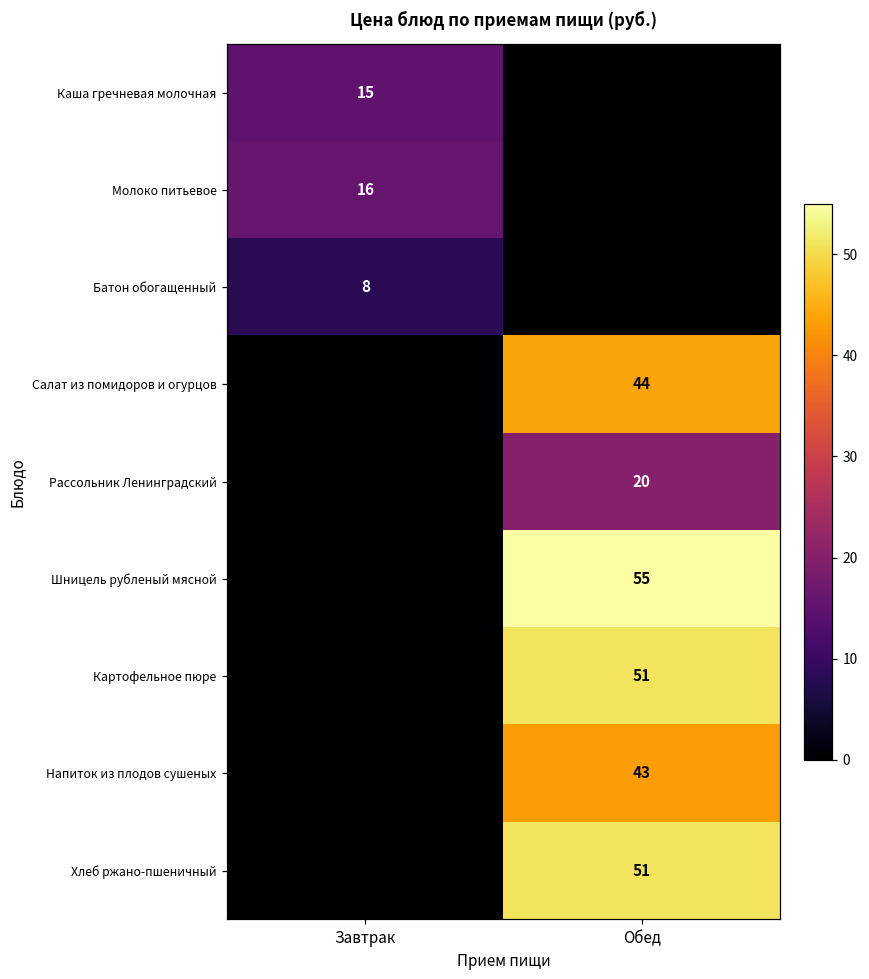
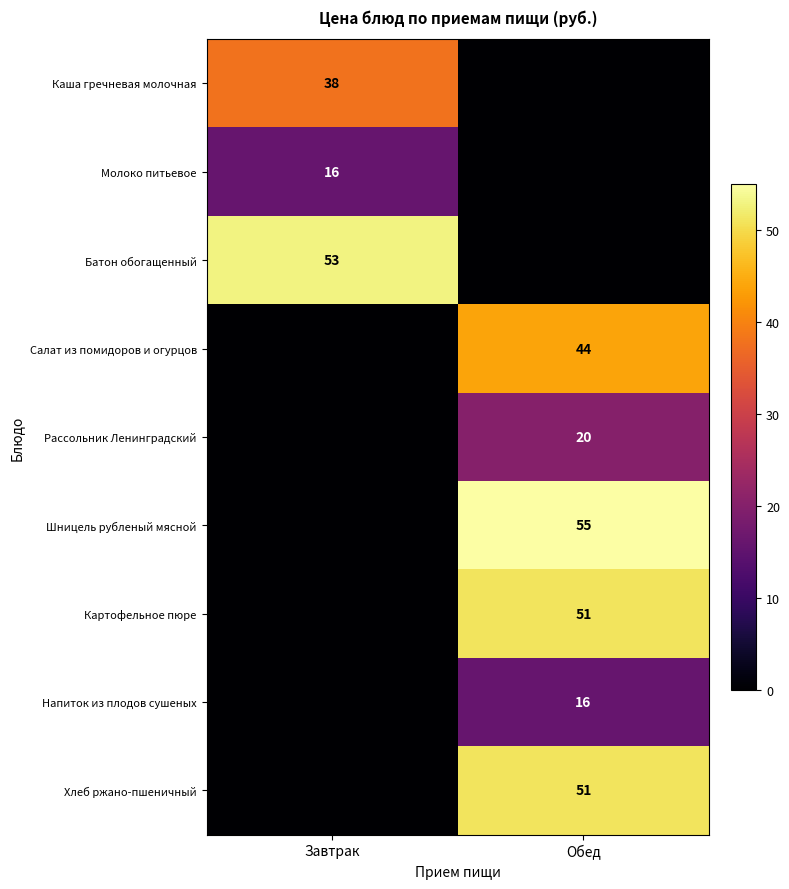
  {
    "Каша гречневая молочная": {
-     "Завтрак": 15
+     "Завтрак": 38
    },
    "Молоко питьевое": {
      "Завтрак": 16
    },
    "Батон обогащенный": {
-     "Завтрак": 8
+     "Завтрак": 53
    },
    "Салат из помидоров и огурцов": {
      "Обед": 44
    },
    "Рассольник Ленинградский": {
      "Обед": 20
    },
    "Шницель рубленый мясной": {
      "Обед": 55
    },
    "Картофельное пюре": {
      "Обед": 51
    },
    "Напиток из плодов сушеных": {
-     "Обед": 43
+     "Обед": 16
    },
    "Хлеб ржано-пшеничный": {
      "Обед": 51
    }
  }
